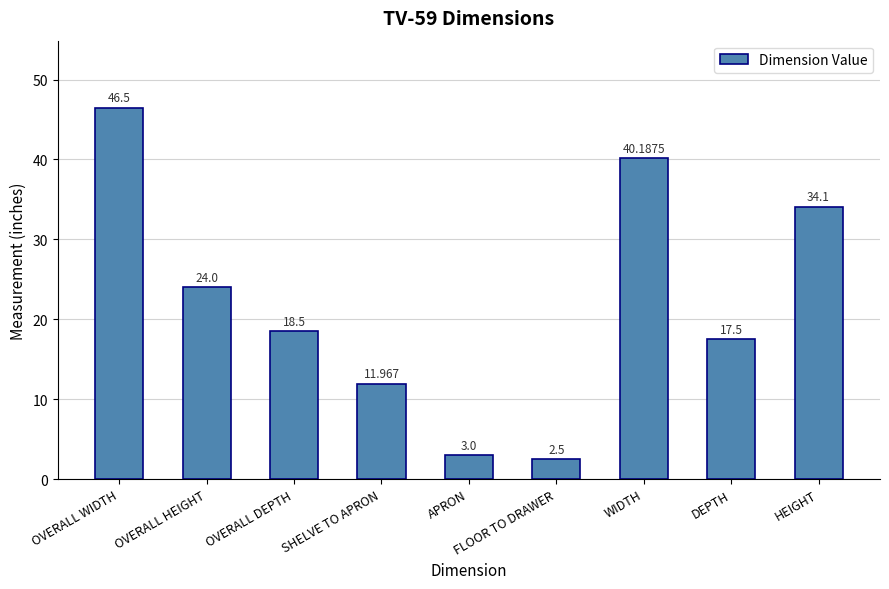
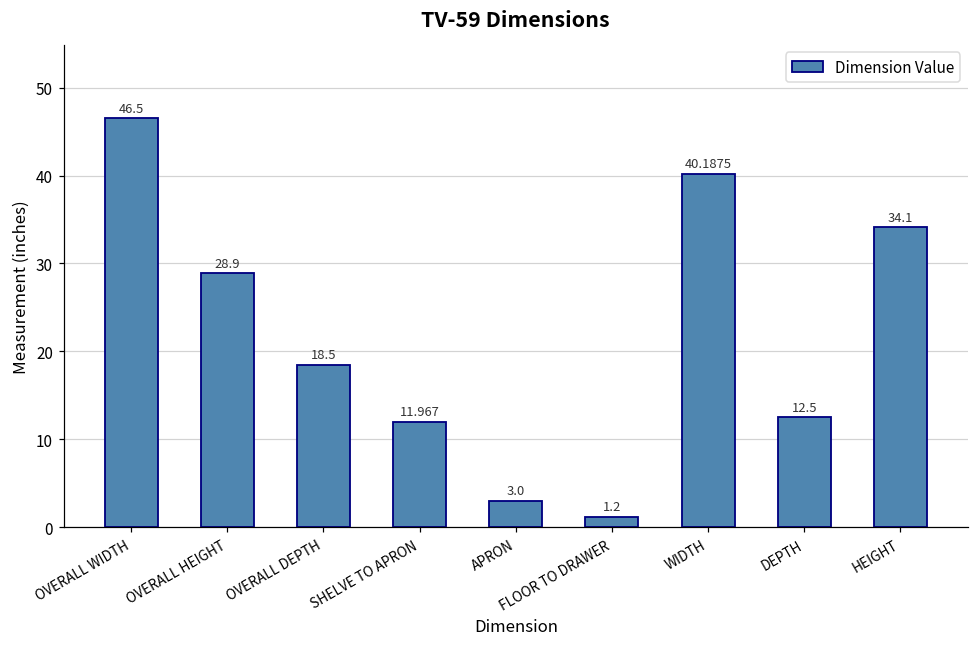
  {
    "OVERALL WIDTH": 46.5,
-   "OVERALL HEIGHT": 24.0,
+   "OVERALL HEIGHT": 28.9,
    "OVERALL DEPTH": 18.5,
    "SHELVE TO APRON": 11.967,
    "APRON": 3.0,
-   "FLOOR TO DRAWER": 2.5,
+   "FLOOR TO DRAWER": 1.2,
    "WIDTH": 40.1875,
-   "DEPTH": 17.5,
+   "DEPTH": 12.5,
    "HEIGHT": 34.1
  }
